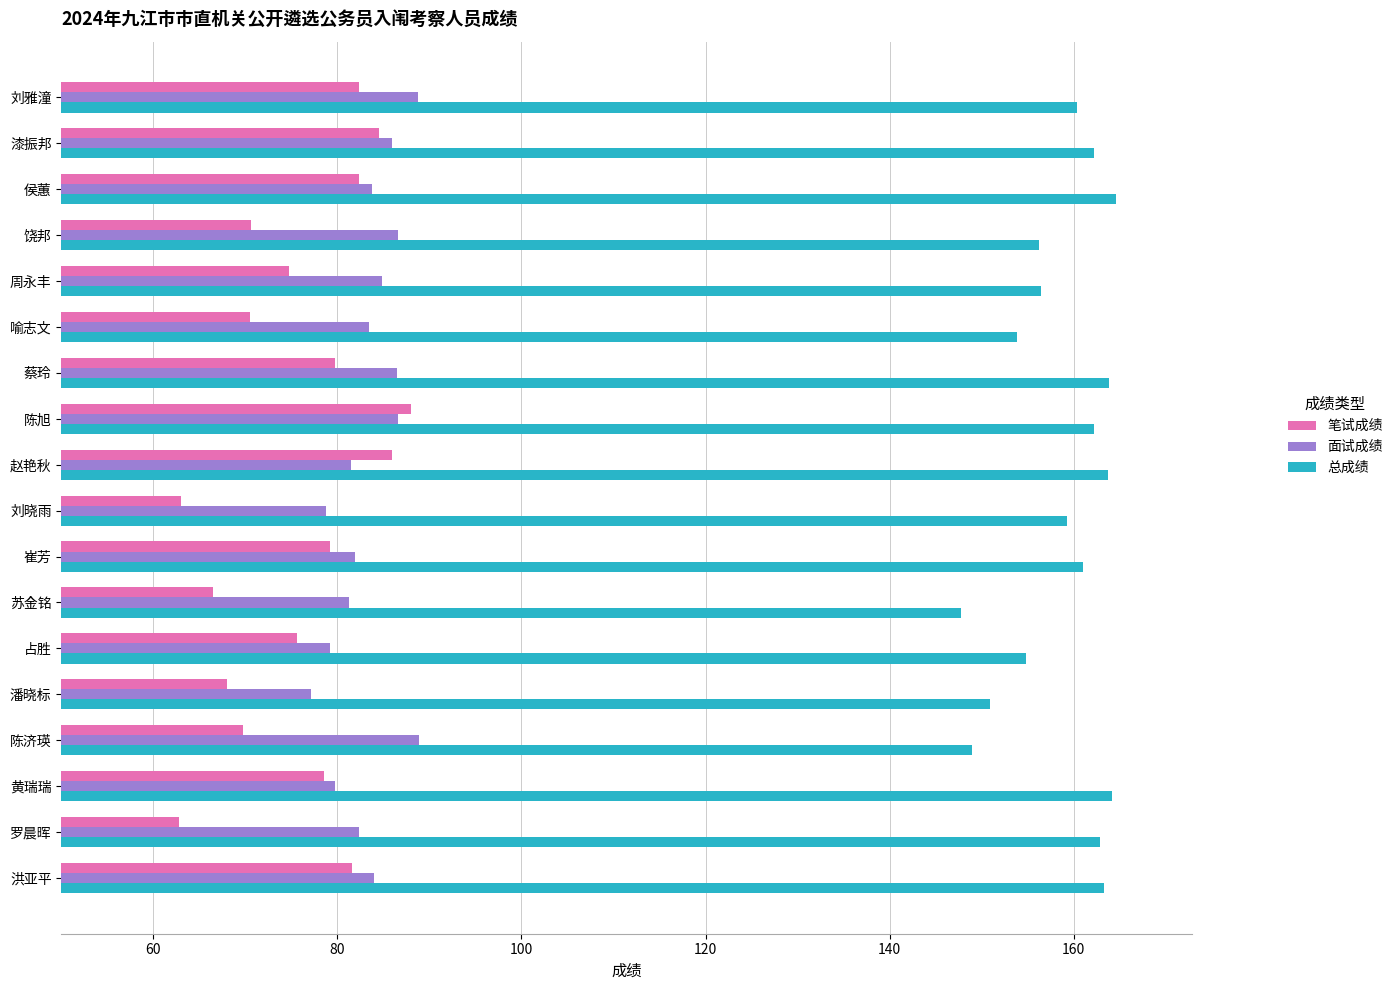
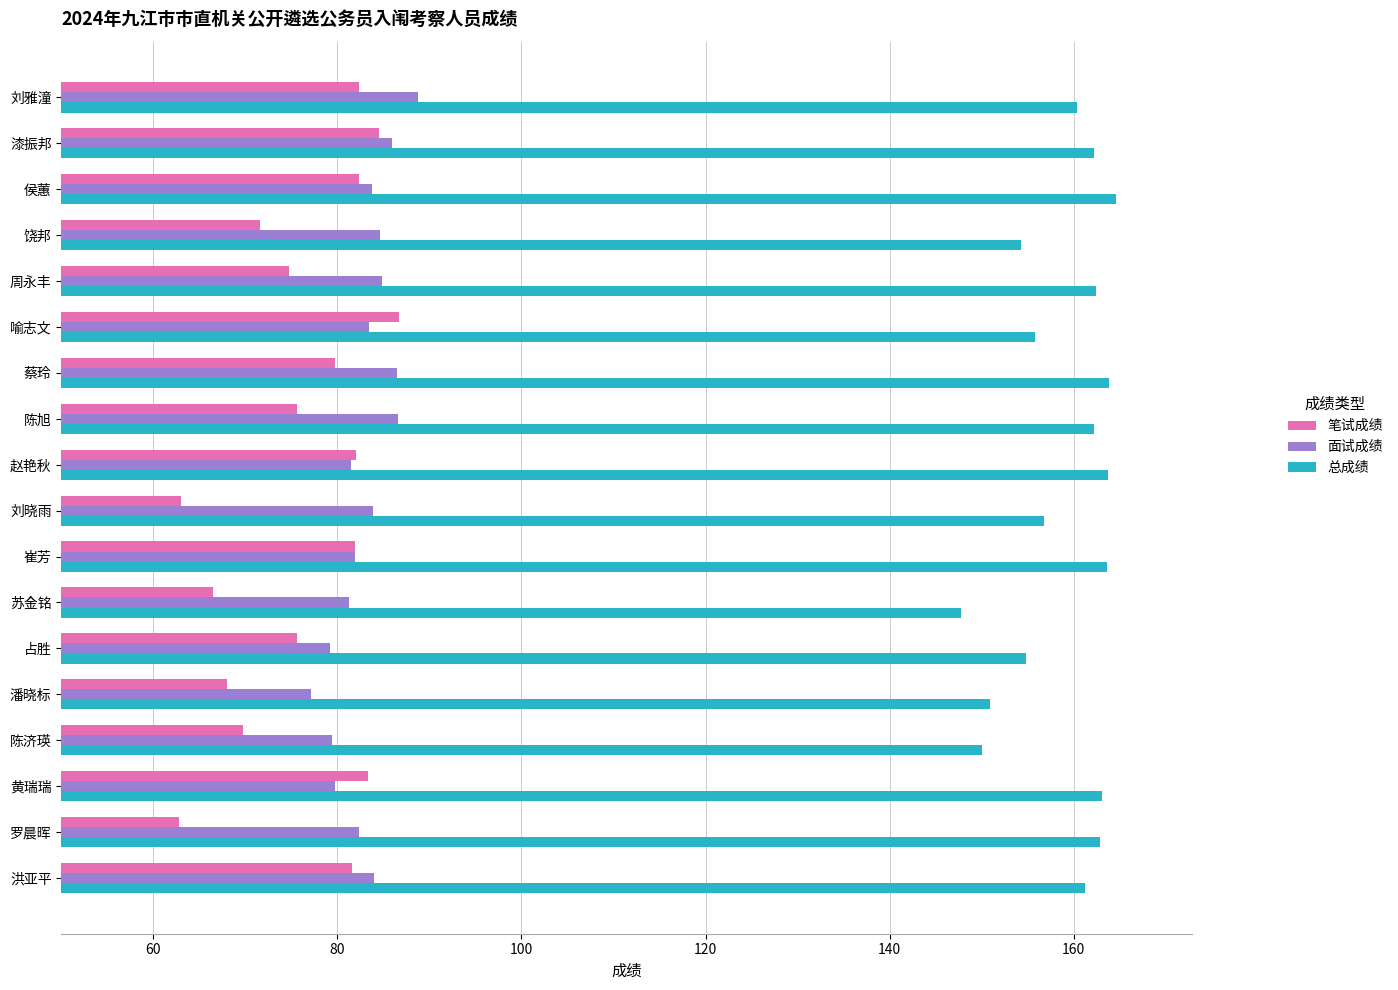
  {
    "笔试成绩": {
      "刘雅潼": 82,
      "漆振邦": 85,
      "侯蕙": 82,
-     "饶邦": 71,
+     "饶邦": 72,
      "周永丰": 75,
-     "喻志文": 70,
+     "喻志文": 87,
      "蔡玲": 80,
-     "陈旭": 88,
-     "赵艳秋": 86,
+     "陈旭": 76,
+     "赵艳秋": 82,
      "刘晓雨": 63,
-     "崔芳": 79,
+     "崔芳": 82,
      "苏金铭": 66,
      "占胜": 76,
      "潘晓标": 68,
      "陈济瑛": 70,
-     "黄瑞瑞": 79,
+     "黄瑞瑞": 83,
      "罗晨晖": 63,
      "洪亚平": 82
    },
    "面试成绩": {
      "刘雅潼": 89,
      "漆振邦": 86,
      "侯蕙": 84,
-     "饶邦": 87,
+     "饶邦": 85,
      "周永丰": 85,
      "喻志文": 83,
      "蔡玲": 86,
      "陈旭": 87,
      "赵艳秋": 81,
-     "刘晓雨": 79,
+     "刘晓雨": 84,
      "崔芳": 82,
      "苏金铭": 81,
      "占胜": 79,
      "潘晓标": 77,
-     "陈济瑛": 89,
+     "陈济瑛": 79,
      "黄瑞瑞": 80,
      "罗晨晖": 82,
      "洪亚平": 84
    },
    "总成绩": {
      "刘雅潼": 160,
      "漆振邦": 162,
      "侯蕙": 165,
-     "饶邦": 156,
-     "周永丰": 156,
-     "喻志文": 154,
+     "饶邦": 154,
+     "周永丰": 162,
+     "喻志文": 156,
      "蔡玲": 164,
      "陈旭": 162,
      "赵艳秋": 164,
-     "刘晓雨": 159,
-     "崔芳": 161,
+     "刘晓雨": 157,
+     "崔芳": 164,
      "苏金铭": 148,
      "占胜": 155,
      "潘晓标": 151,
-     "陈济瑛": 149,
-     "黄瑞瑞": 164,
+     "陈济瑛": 150,
+     "黄瑞瑞": 163,
      "罗晨晖": 163,
-     "洪亚平": 163
+     "洪亚平": 161
    }
  }
